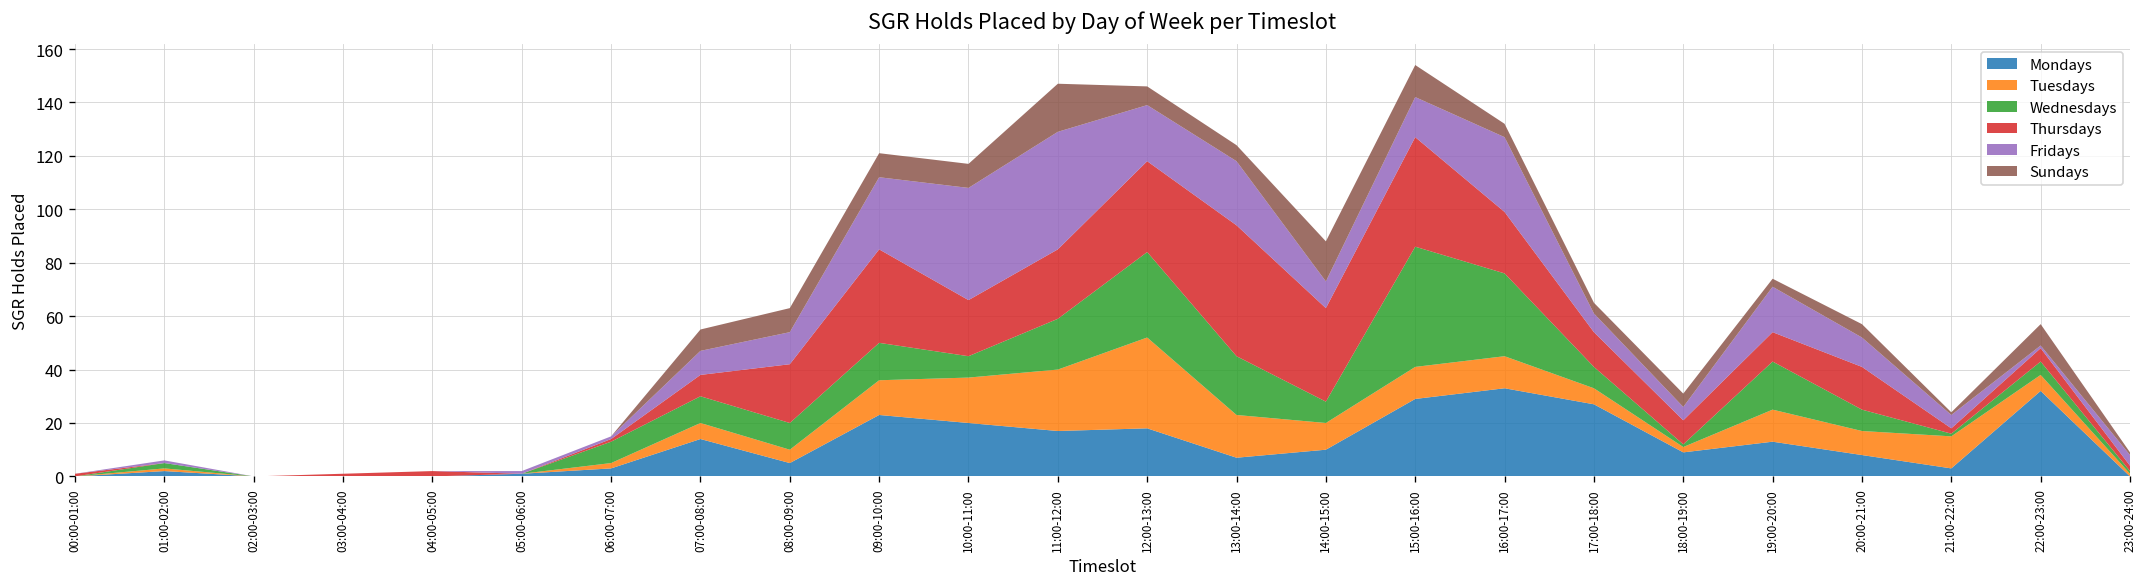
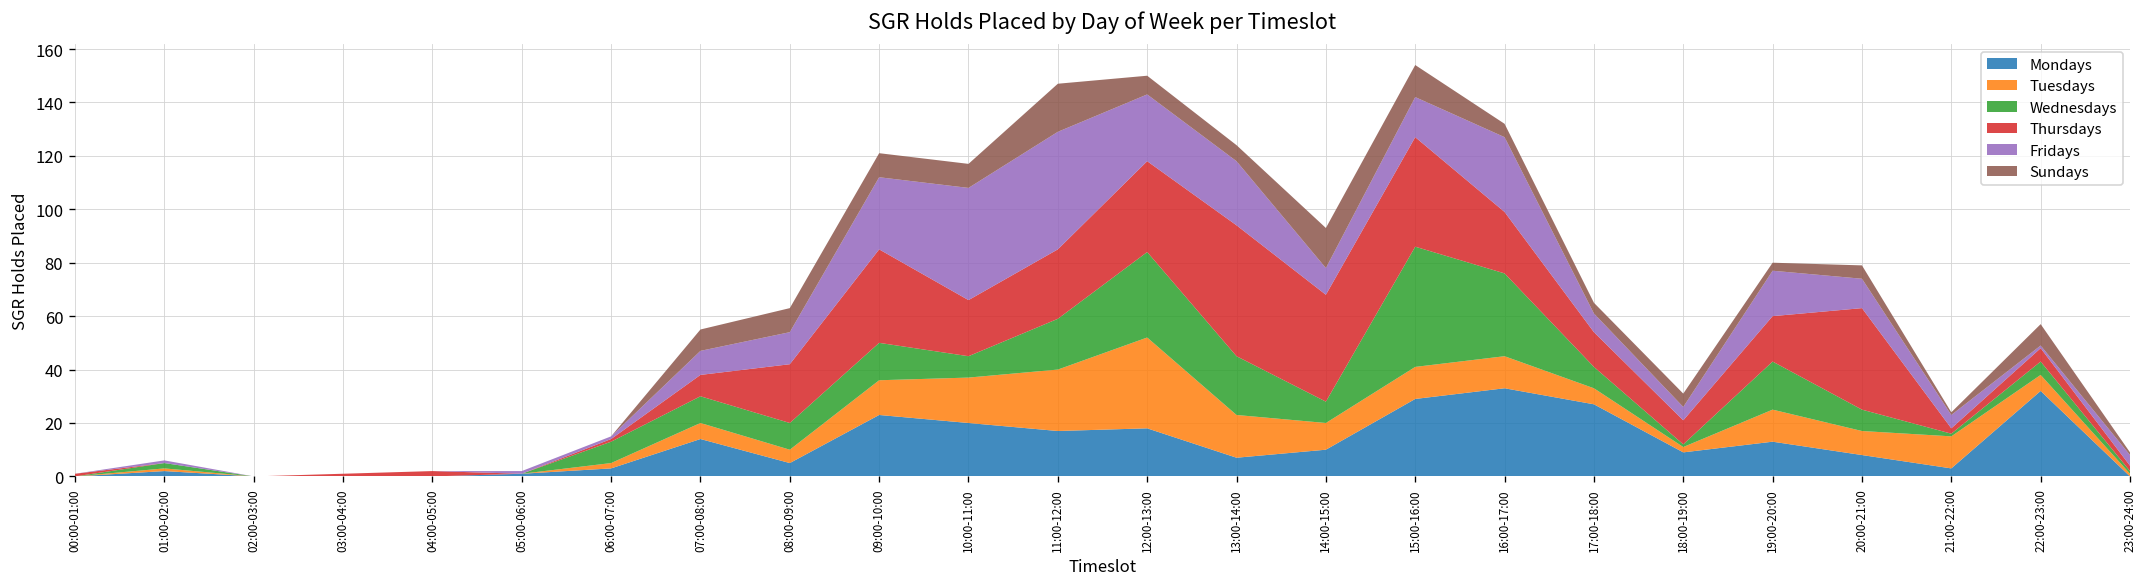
  {
    "Mondays": {
      "06:00-07:00": 3,
      "07:00-08:00": 14,
      "08:00-09:00": 5,
      "09:00-10:00": 23,
      "10:00-11:00": 20,
      "11:00-12:00": 17,
      "12:00-13:00": 18,
      "13:00-14:00": 7,
      "14:00-15:00": 10,
      "15:00-16:00": 29,
      "16:00-17:00": 33,
      "17:00-18:00": 27,
      "18:00-19:00": 9,
      "19:00-20:00": 13,
      "20:00-21:00": 8,
      "21:00-22:00": 3,
      "22:00-23:00": 32
    },
    "Tuesdays": {
      "06:00-07:00": 2,
      "07:00-08:00": 6,
      "08:00-09:00": 5,
      "09:00-10:00": 13,
      "10:00-11:00": 17,
      "11:00-12:00": 23,
      "12:00-13:00": 34,
      "13:00-14:00": 16,
      "14:00-15:00": 10,
      "15:00-16:00": 12,
      "16:00-17:00": 12,
      "17:00-18:00": 6,
      "19:00-20:00": 12,
      "20:00-21:00": 9,
      "22:00-23:00": 6
    },
    "Wednesdays": {
      "07:00-08:00": 10,
      "08:00-09:00": 10,
      "09:00-10:00": 14,
      "10:00-11:00": 8,
      "11:00-12:00": 19,
      "12:00-13:00": 32,
      "13:00-14:00": 22,
      "14:00-15:00": 8,
      "15:00-16:00": 45,
      "16:00-17:00": 31,
      "17:00-18:00": 8,
      "19:00-20:00": 18,
      "20:00-21:00": 8,
      "22:00-23:00": 5
    },
    "Thursdays": {
      "07:00-08:00": 8,
      "08:00-09:00": 22,
      "09:00-10:00": 35,
      "10:00-11:00": 21,
      "11:00-12:00": 26,
      "12:00-13:00": 34,
      "13:00-14:00": 49,
-     "14:00-15:00": 35,
+     "14:00-15:00": 40,
      "15:00-16:00": 41,
      "16:00-17:00": 23,
      "17:00-18:00": 13,
      "18:00-19:00": 9,
-     "19:00-20:00": 11,
-     "20:00-21:00": 16,
+     "19:00-20:00": 17,
+     "20:00-21:00": 38,
      "21:00-22:00": 2,
      "23:00-24:00": 2
    },
    "Fridays": {
      "07:00-08:00": 9,
      "08:00-09:00": 12,
      "09:00-10:00": 27,
      "10:00-11:00": 42,
      "11:00-12:00": 44,
-     "12:00-13:00": 21,
+     "12:00-13:00": 25,
      "13:00-14:00": 24,
      "14:00-15:00": 10,
      "15:00-16:00": 15,
      "16:00-17:00": 28,
      "17:00-18:00": 7,
      "18:00-19:00": 5,
      "19:00-20:00": 17,
      "20:00-21:00": 11
    },
    "Sundays": {
      "07:00-08:00": 8,
      "08:00-09:00": 9,
      "09:00-10:00": 9,
      "10:00-11:00": 9,
      "11:00-12:00": 18,
      "12:00-13:00": 7,
      "13:00-14:00": 6,
      "14:00-15:00": 15,
      "15:00-16:00": 12,
      "16:00-17:00": 5,
      "17:00-18:00": 4,
      "18:00-19:00": 5,
      "19:00-20:00": 3,
      "20:00-21:00": 5,
      "22:00-23:00": 8
    }
  }
